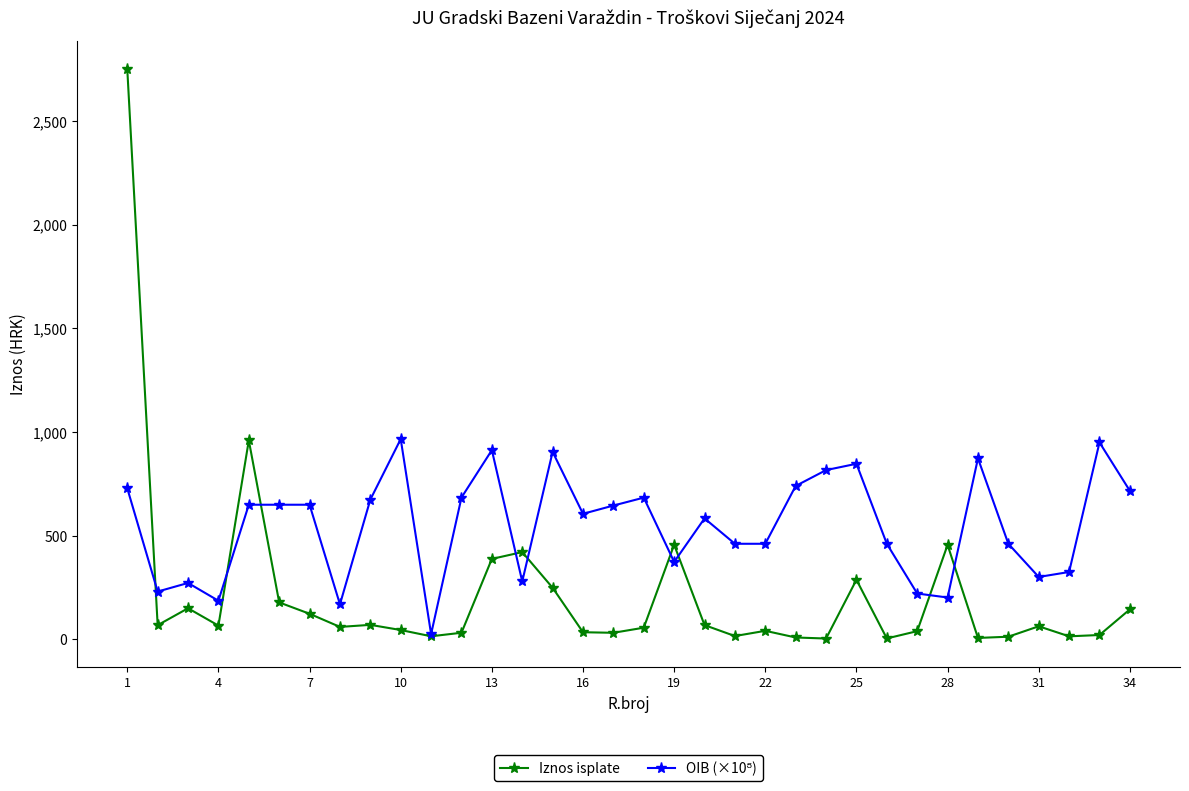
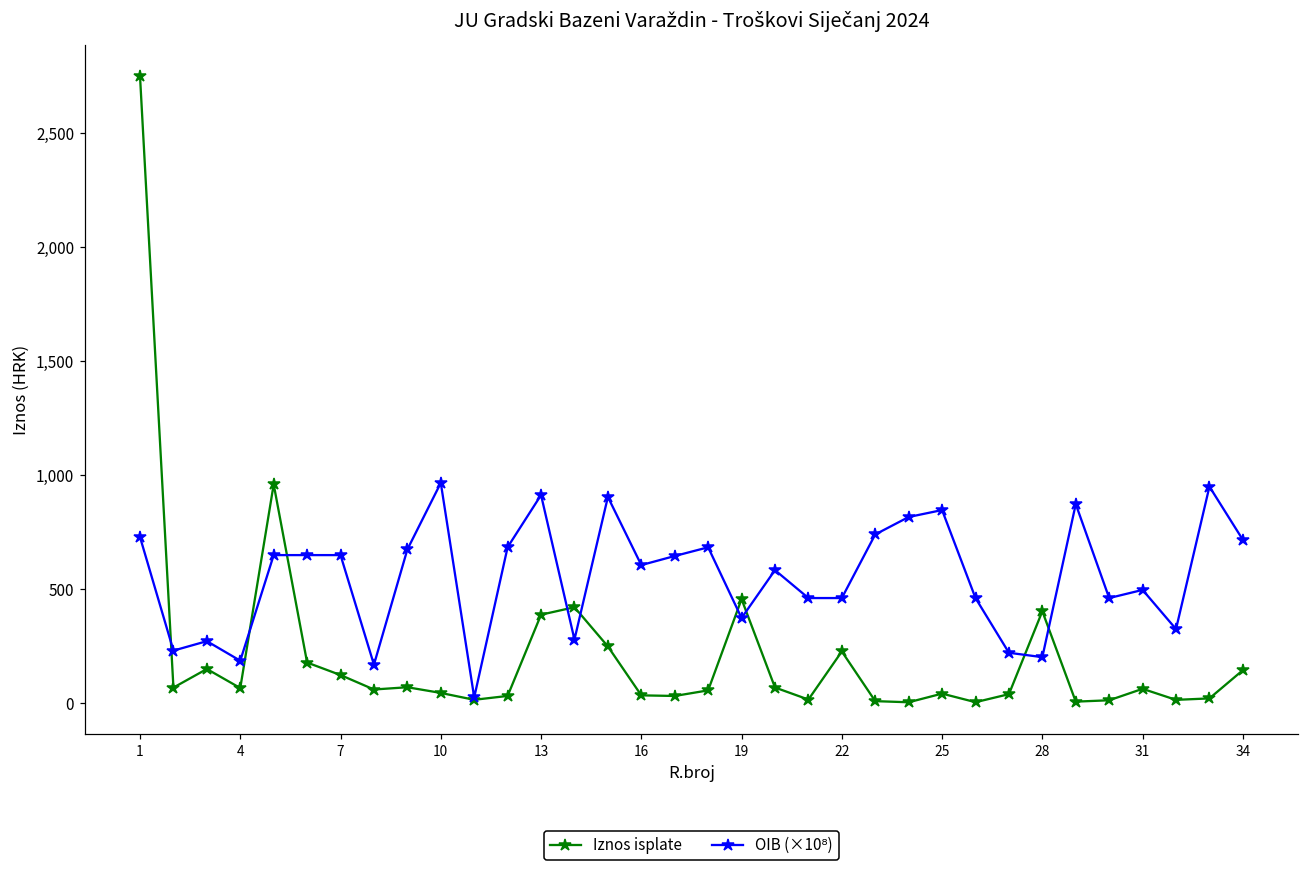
  {
    "Iznos isplate": {
      "1": "2,750",
      "4": "70",
      "7": "120",
      "10": "50",
      "13": "390",
      "16": "30",
      "19": "460",
-     "22": "40",
-     "25": "290",
-     "28": "460",
+     "22": "230",
+     "25": "40",
+     "28": "400",
      "31": "60",
      "34": "140"
    },
    "OIB (×10⁸)": {
      "1": "730",
      "4": "190",
      "7": "650",
      "10": "970",
      "13": "910",
      "16": "610",
      "19": "370",
      "22": "460",
      "25": "850",
      "28": "200",
-     "31": "300",
+     "31": "500",
      "34": "720"
    }
  }
